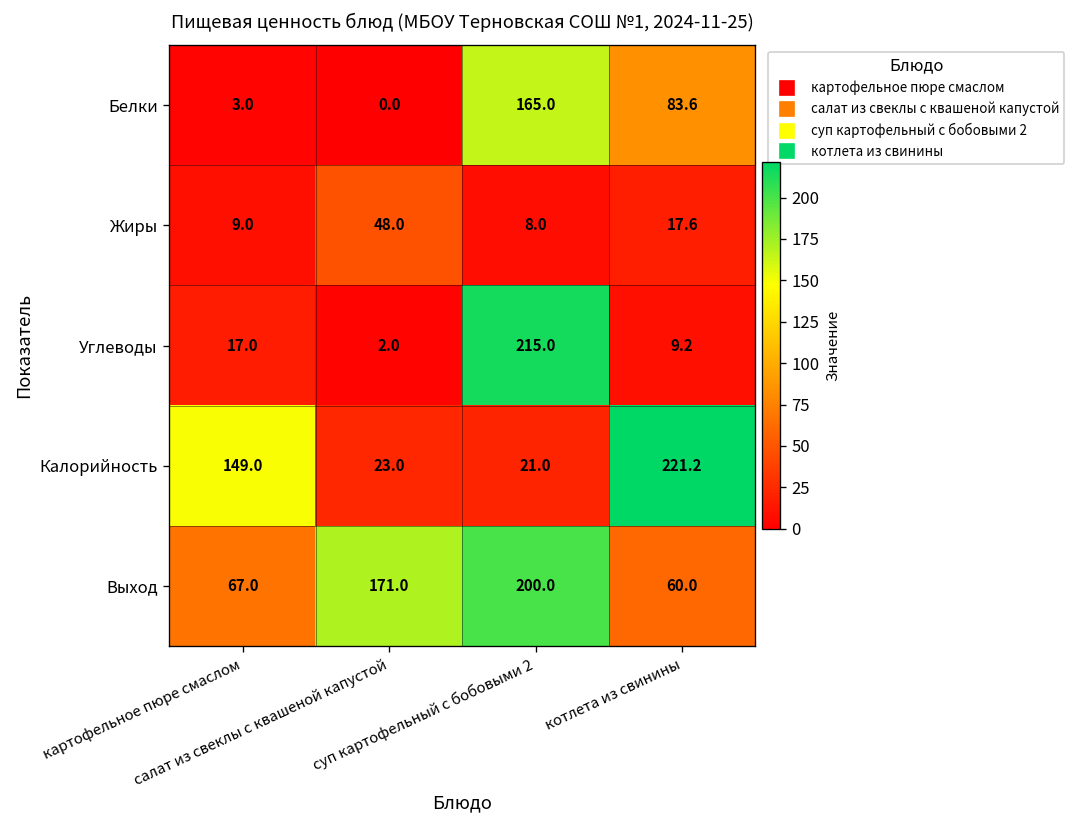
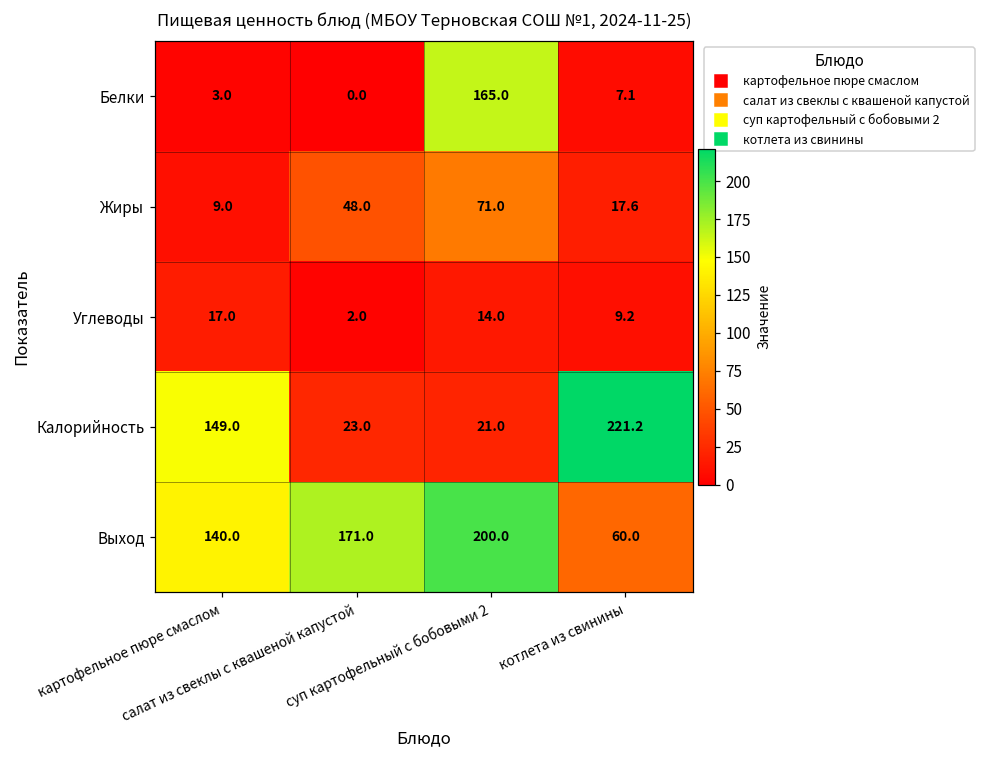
  {
    "Белки": {
      "картофельное пюре смаслом": 3.0,
      "салат из свеклы с квашеной капустой": 0.0,
      "суп картофельный с бобовыми 2": 165.0,
-     "котлета из свинины": 83.6
+     "котлета из свинины": 7.1
    },
    "Жиры": {
      "картофельное пюре смаслом": 9.0,
      "салат из свеклы с квашеной капустой": 48.0,
-     "суп картофельный с бобовыми 2": 8.0,
+     "суп картофельный с бобовыми 2": 71.0,
      "котлета из свинины": 17.6
    },
    "Углеводы": {
      "картофельное пюре смаслом": 17.0,
      "салат из свеклы с квашеной капустой": 2.0,
-     "суп картофельный с бобовыми 2": 215.0,
+     "суп картофельный с бобовыми 2": 14.0,
      "котлета из свинины": 9.2
    },
    "Калорийность": {
      "картофельное пюре смаслом": 149.0,
      "салат из свеклы с квашеной капустой": 23.0,
      "суп картофельный с бобовыми 2": 21.0,
      "котлета из свинины": 221.2
    },
    "Выход": {
-     "картофельное пюре смаслом": 67.0,
+     "картофельное пюре смаслом": 140.0,
      "салат из свеклы с квашеной капустой": 171.0,
      "суп картофельный с бобовыми 2": 200.0,
      "котлета из свинины": 60.0
    }
  }
